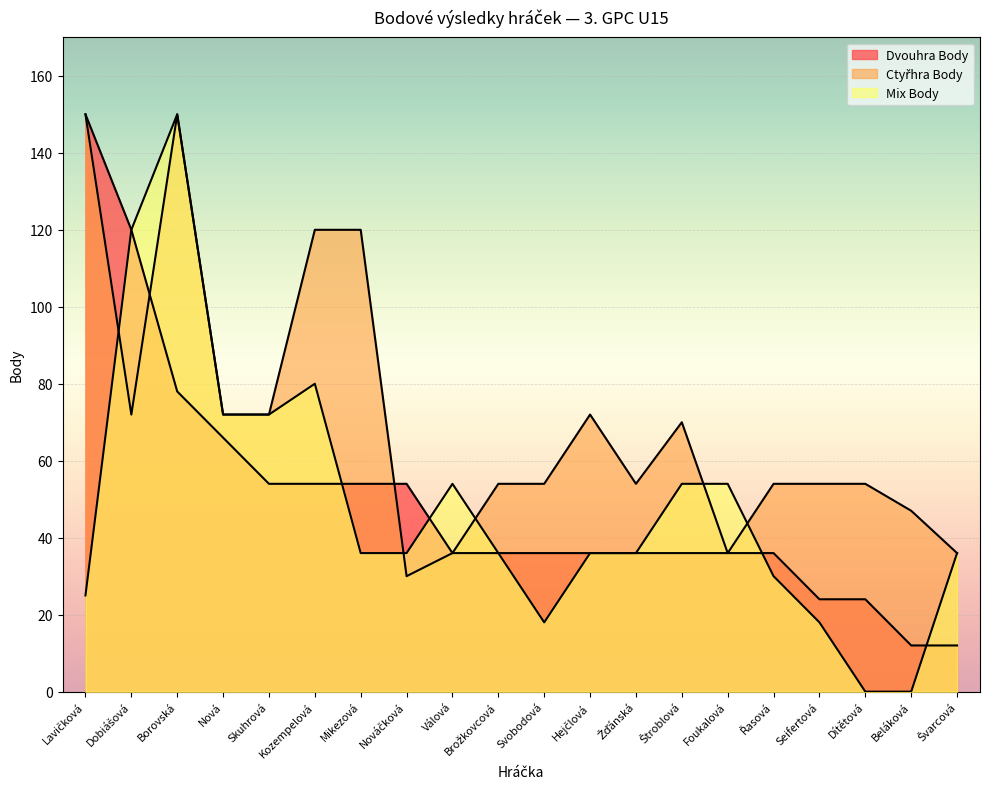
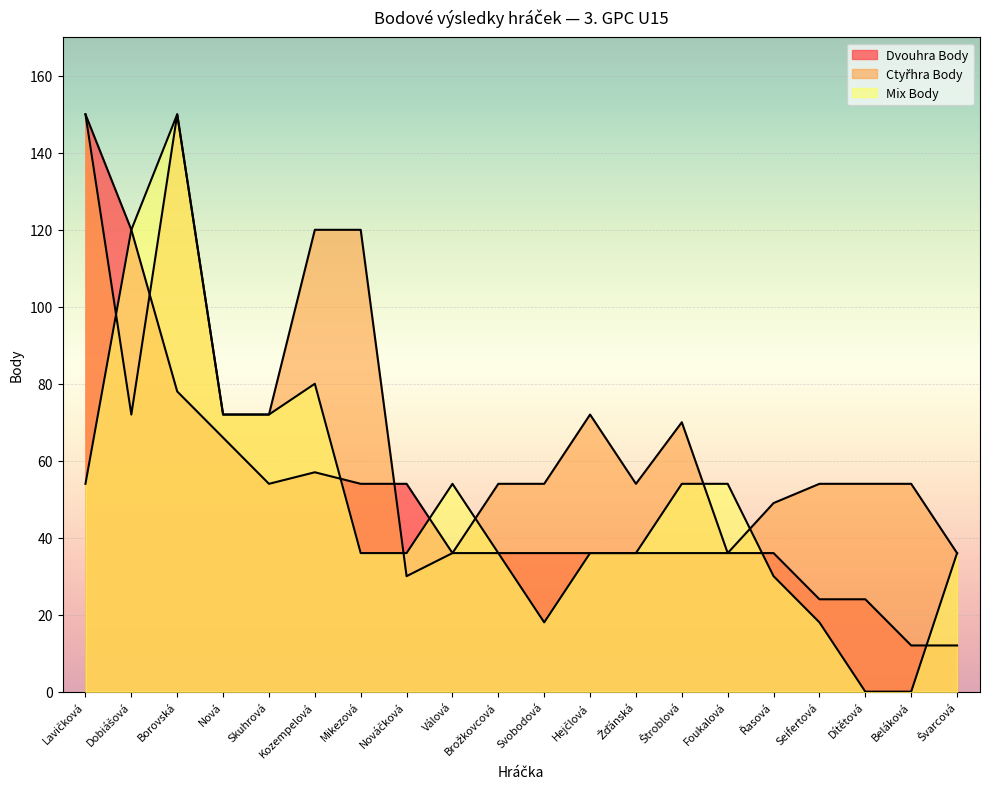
  {
    "Dvouhra Body": {
      "Borovská": 78,
      "Nová": 66,
      "Skuhrová": 54,
-     "Kozempelová": 54,
+     "Kozempelová": 57,
      "Mikezová": 54,
      "Nováčková": 54,
      "Svobodová": 36,
      "Štroblová": 36,
      "Řasová": 36,
      "Seifertová": 24,
      "Dítětová": 24,
      "Beláková": 12,
      "Švarcová": 12
    },
    "Ctyřhra Body": {
      "Dobiášová": 72,
      "Kozempelová": 120,
      "Mikezová": 120,
      "Nováčková": 30,
      "Brožkovcová": 54,
      "Svobodová": 54,
      "Hejčlová": 72,
      "Žďánská": 54,
      "Štroblová": 70,
-     "Řasová": 54,
+     "Řasová": 49,
      "Seifertová": 54,
      "Dítětová": 54,
-     "Beláková": 47
+     "Beláková": 54
    },
    "Mix Body": {
-     "Lavičková": 25,
+     "Lavičková": 54,
      "Kozempelová": 80,
      "Mikezová": 36,
      "Nováčková": 36,
      "Válová": 54,
      "Svobodová": 18,
      "Štroblová": 54,
      "Foukalová": 54,
      "Řasová": 30,
      "Seifertová": 18,
      "Dítětová": 0,
      "Beláková": 0
    }
  }
